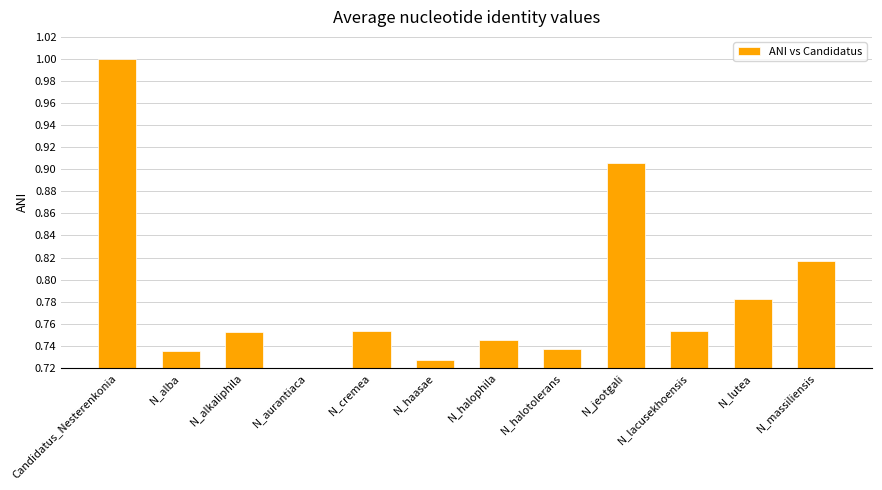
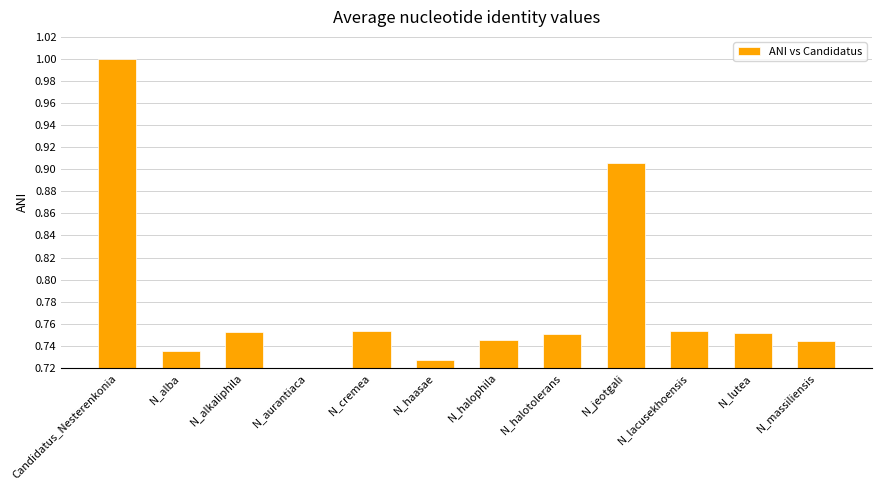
  {
    "Candidatus_Nesterenkonia": 1.000,
    "N_alba": 0.735,
    "N_alkaliphila": 0.753,
    "N_cremea": 0.753,
    "N_haasae": 0.727,
    "N_halophila": 0.745,
-   "N_halotolerans": 0.738,
+   "N_halotolerans": 0.751,
    "N_jeotgali": 0.906,
    "N_lacusekhoensis": 0.753,
-   "N_lutea": 0.783,
-   "N_massiliensis": 0.817
+   "N_lutea": 0.751,
+   "N_massiliensis": 0.744
  }
